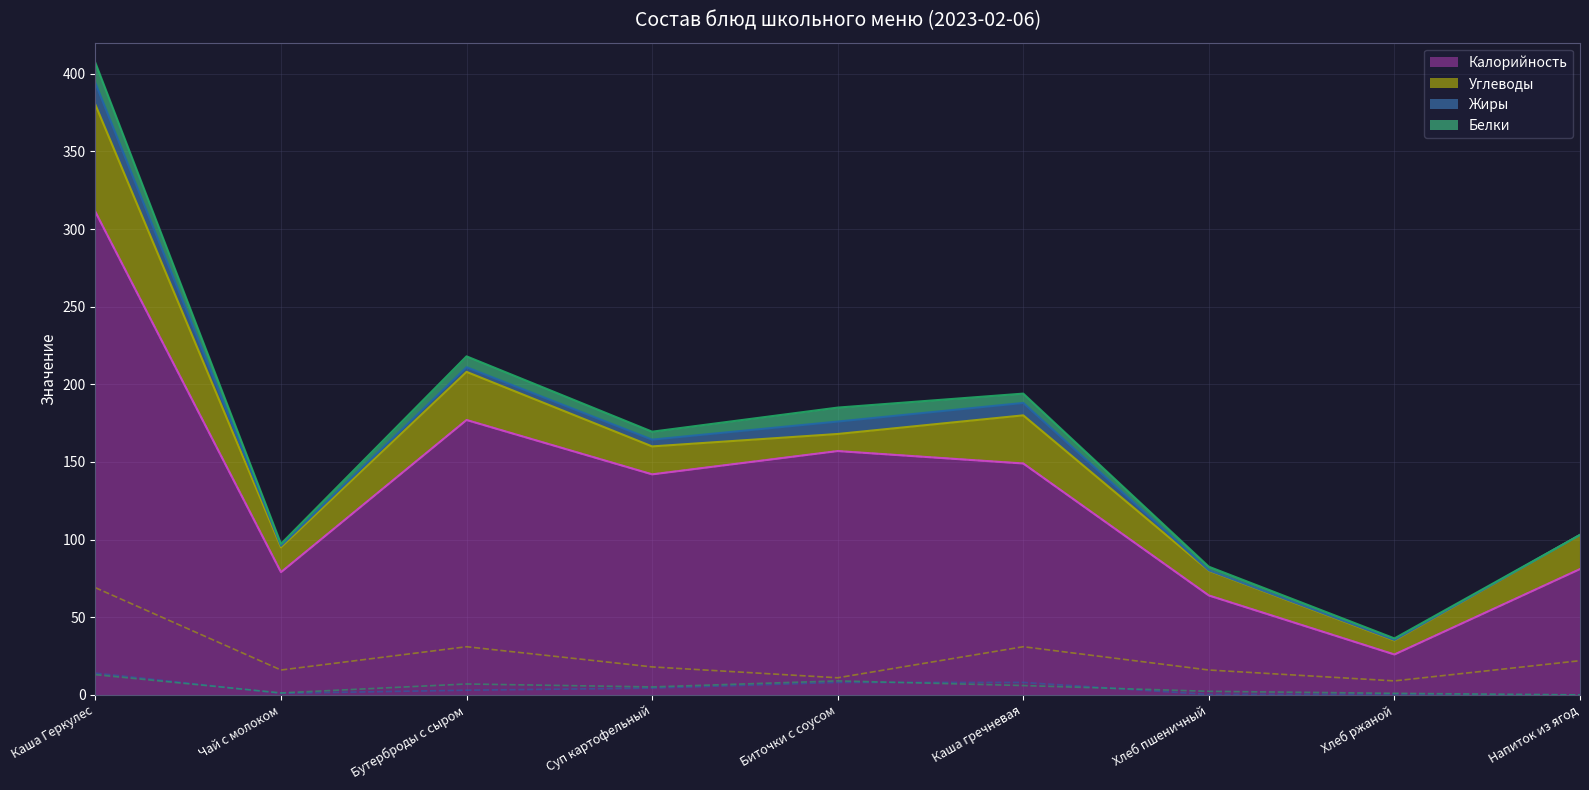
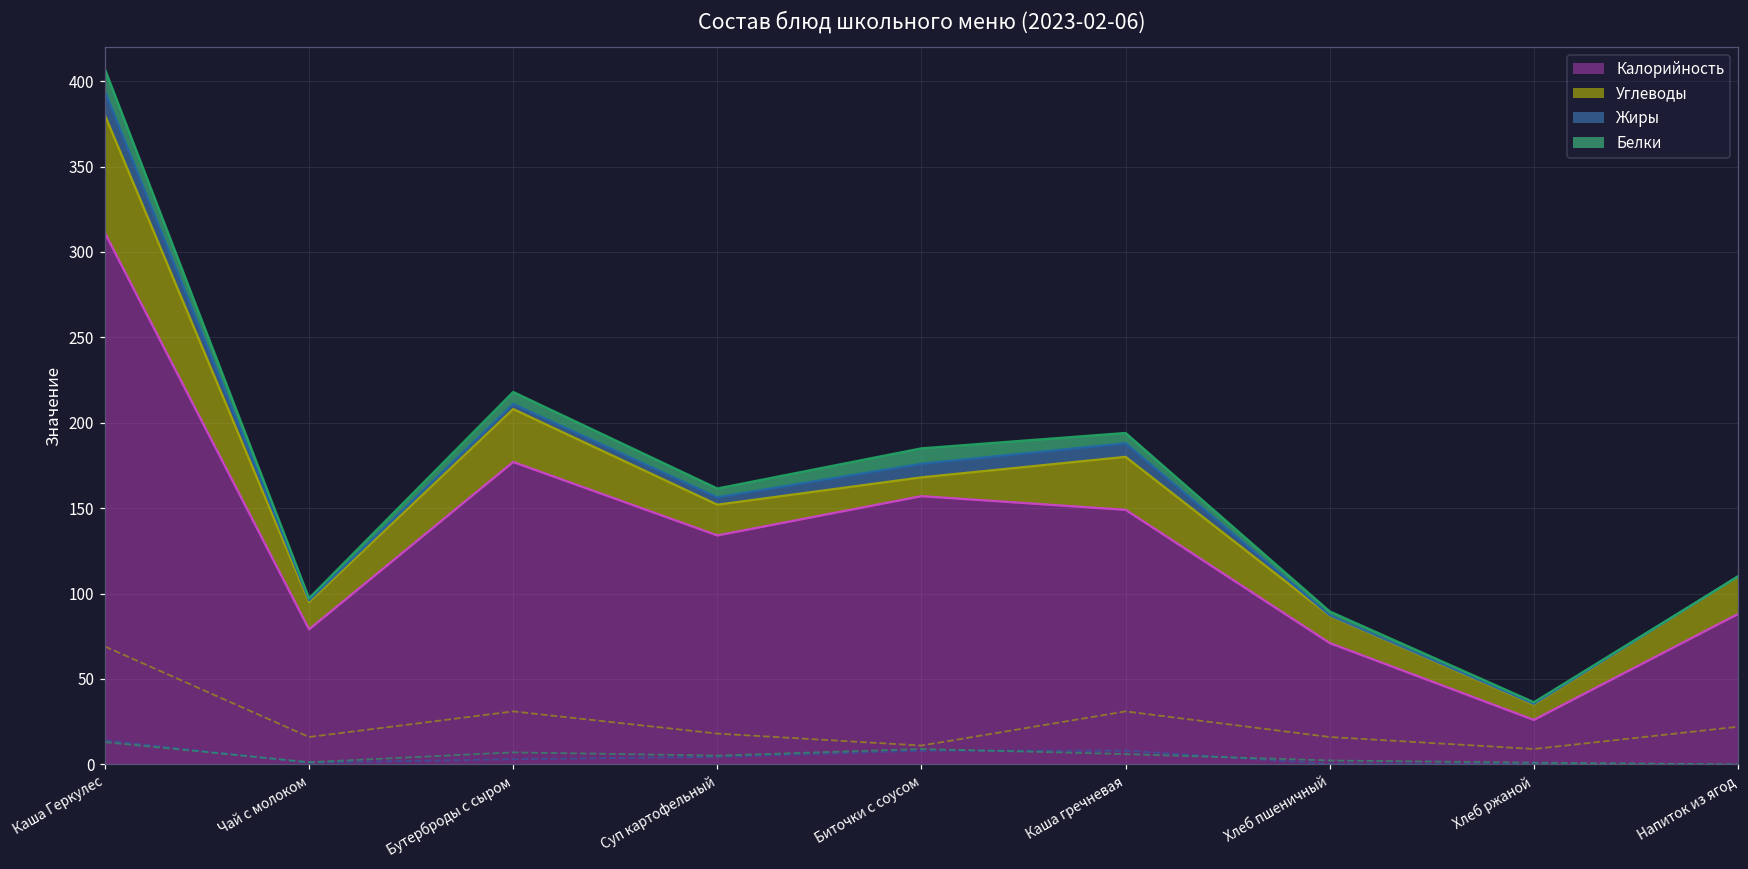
  {
    "Калорийность": {
      "Каша Геркулес": 311,
      "Чай с молоком": 79,
      "Бутерброды с сыром": 177,
-     "Суп картофельный": 142,
+     "Суп картофельный": 134,
      "Биточки с соусом": 157,
      "Каша гречневая": 149,
-     "Хлеб пшеничный": 64,
+     "Хлеб пшеничный": 71,
      "Хлеб ржаной": 26,
-     "Напиток из ягод": 81
+     "Напиток из ягод": 88
    }
  }
